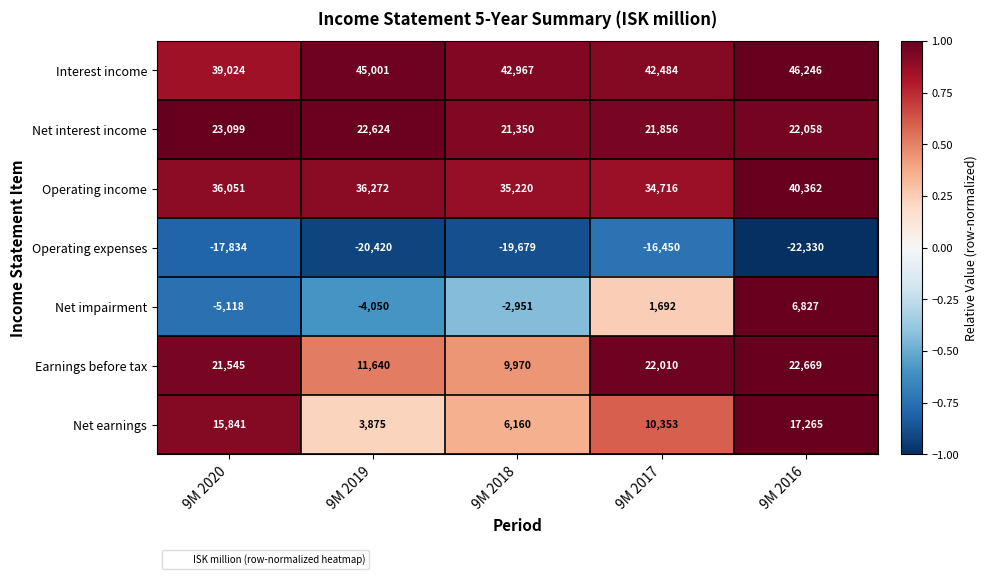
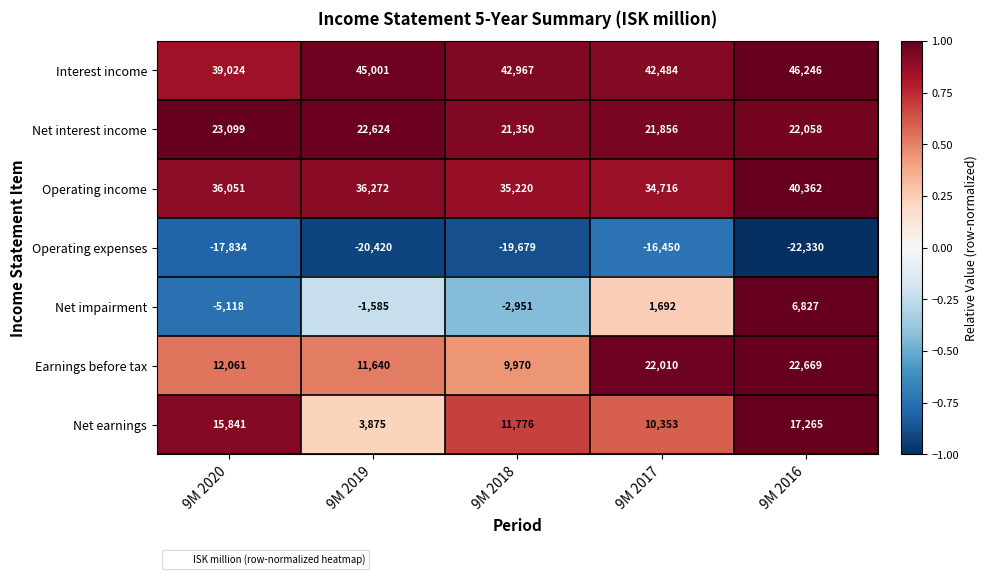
  {
    "Interest income": {
      "9M 2020": "39,024",
      "9M 2019": "45,001",
      "9M 2018": "42,967",
      "9M 2017": "42,484",
      "9M 2016": "46,246"
    },
    "Net interest income": {
      "9M 2020": "23,099",
      "9M 2019": "22,624",
      "9M 2018": "21,350",
      "9M 2017": "21,856",
      "9M 2016": "22,058"
    },
    "Operating income": {
      "9M 2020": "36,051",
      "9M 2019": "36,272",
      "9M 2018": "35,220",
      "9M 2017": "34,716",
      "9M 2016": "40,362"
    },
    "Operating expenses": {
      "9M 2020": "-17,834",
      "9M 2019": "-20,420",
      "9M 2018": "-19,679",
      "9M 2017": "-16,450",
      "9M 2016": "-22,330"
    },
    "Net impairment": {
      "9M 2020": "-5,118",
-     "9M 2019": "-4,050",
+     "9M 2019": "-1,585",
      "9M 2018": "-2,951",
      "9M 2017": "1,692",
      "9M 2016": "6,827"
    },
    "Earnings before tax": {
-     "9M 2020": "21,545",
+     "9M 2020": "12,061",
      "9M 2019": "11,640",
      "9M 2018": "9,970",
      "9M 2017": "22,010",
      "9M 2016": "22,669"
    },
    "Net earnings": {
      "9M 2020": "15,841",
      "9M 2019": "3,875",
-     "9M 2018": "6,160",
+     "9M 2018": "11,776",
      "9M 2017": "10,353",
      "9M 2016": "17,265"
    }
  }
